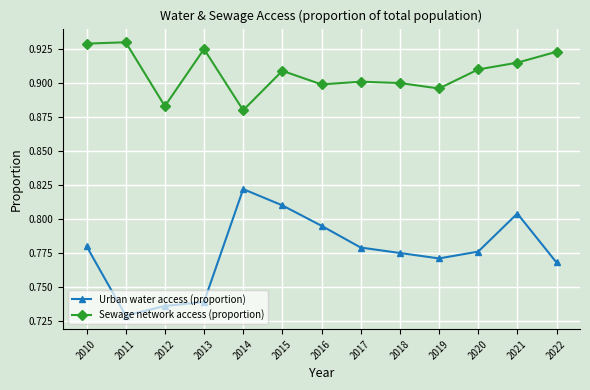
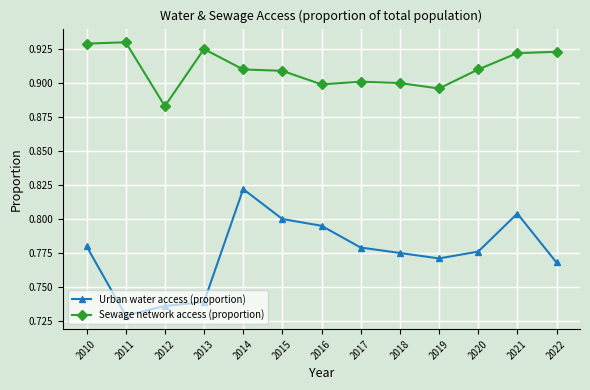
  {
    "Urban water access (proportion)": {
      "2010": 0.78,
      "2014": 0.822,
-     "2015": 0.81,
+     "2015": 0.80,
      "2016": 0.795,
      "2017": 0.78,
      "2018": 0.775,
      "2019": 0.77,
      "2020": 0.776,
      "2021": 0.804,
      "2022": 0.768
    },
    "Sewage network access (proportion)": {
      "2010": 0.929,
      "2011": 0.930,
      "2012": 0.883,
      "2013": 0.925,
-     "2014": 0.88,
+     "2014": 0.91,
      "2015": 0.909,
      "2016": 0.899,
      "2017": 0.901,
      "2018": 0.900,
      "2019": 0.896,
      "2020": 0.910,
-     "2021": 0.915,
+     "2021": 0.922,
      "2022": 0.923
    }
  }
